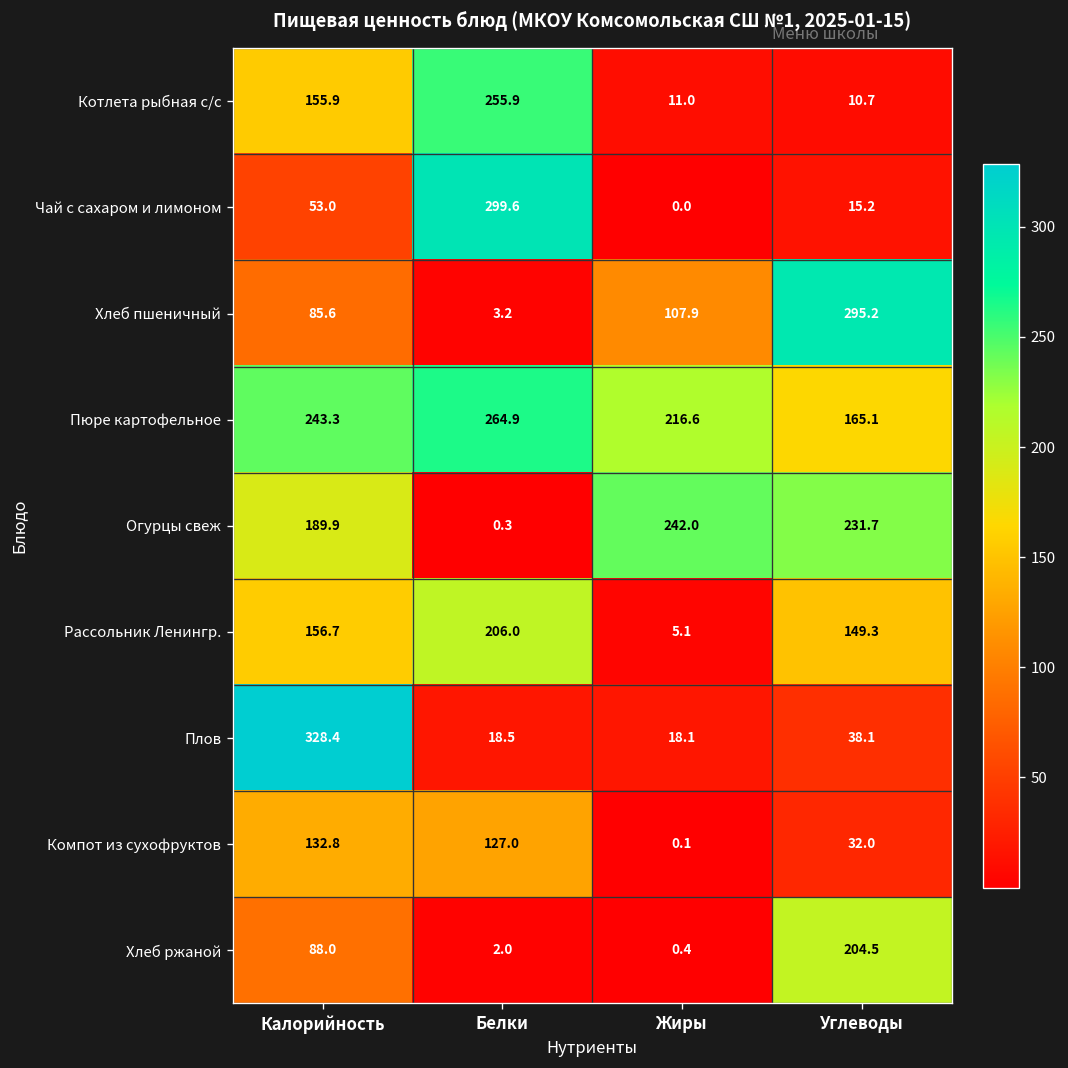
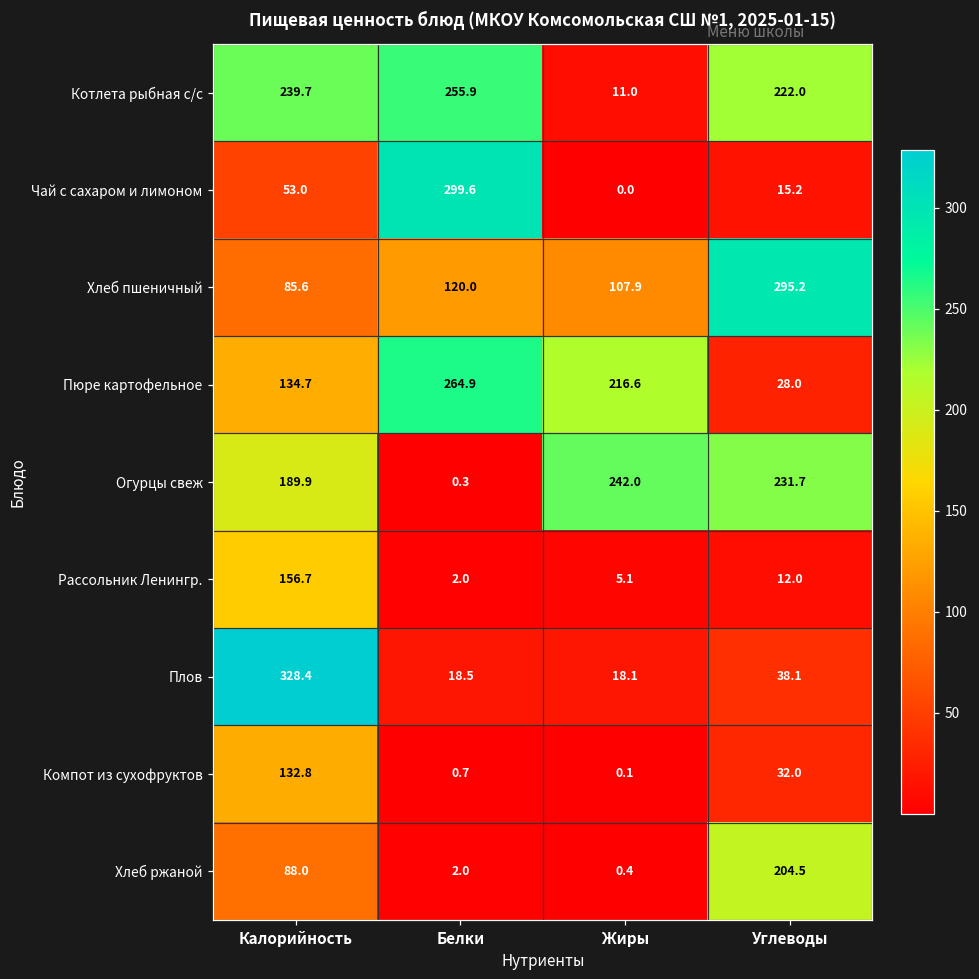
  {
    "Котлета рыбная с/с": {
-     "Калорийность": 155.9,
+     "Калорийность": 239.7,
      "Белки": 255.9,
      "Жиры": 11.0,
-     "Углеводы": 10.7
+     "Углеводы": 222.0
    },
    "Чай с сахаром и лимоном": {
      "Калорийность": 53.0,
      "Белки": 299.6,
      "Жиры": 0.0,
      "Углеводы": 15.2
    },
    "Хлеб пшеничный": {
      "Калорийность": 85.6,
-     "Белки": 3.2,
+     "Белки": 120.0,
      "Жиры": 107.9,
      "Углеводы": 295.2
    },
    "Пюре картофельное": {
-     "Калорийность": 243.3,
+     "Калорийность": 134.7,
      "Белки": 264.9,
      "Жиры": 216.6,
-     "Углеводы": 165.1
+     "Углеводы": 28.0
    },
    "Огурцы свеж": {
      "Калорийность": 189.9,
      "Белки": 0.3,
      "Жиры": 242.0,
      "Углеводы": 231.7
    },
    "Рассольник Ленингр.": {
      "Калорийность": 156.7,
-     "Белки": 206.0,
+     "Белки": 2.0,
      "Жиры": 5.1,
-     "Углеводы": 149.3
+     "Углеводы": 12.0
    },
    "Плов": {
      "Калорийность": 328.4,
      "Белки": 18.5,
      "Жиры": 18.1,
      "Углеводы": 38.1
    },
    "Компот из сухофруктов": {
      "Калорийность": 132.8,
-     "Белки": 127.0,
+     "Белки": 0.7,
      "Жиры": 0.1,
      "Углеводы": 32.0
    },
    "Хлеб ржаной": {
      "Калорийность": 88.0,
      "Белки": 2.0,
      "Жиры": 0.4,
      "Углеводы": 204.5
    }
  }
